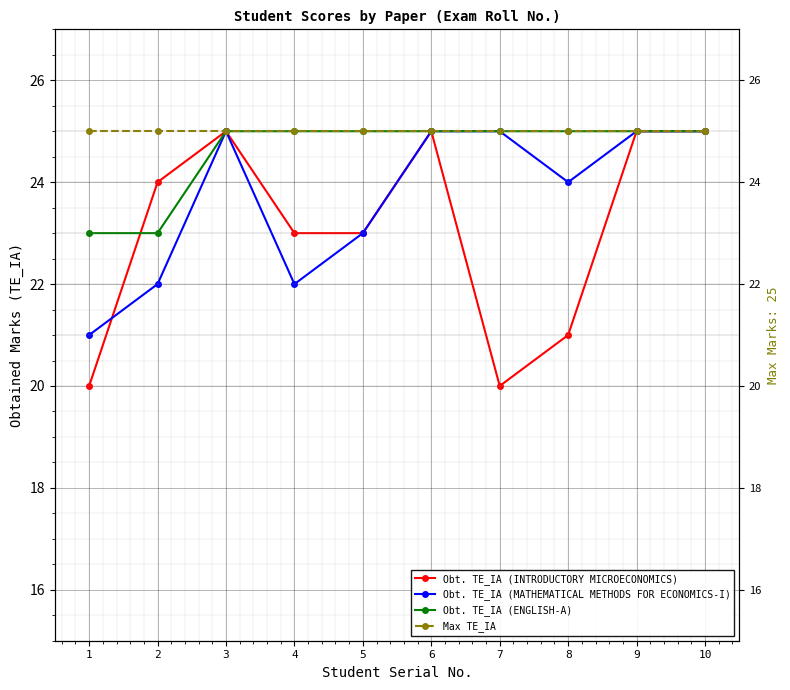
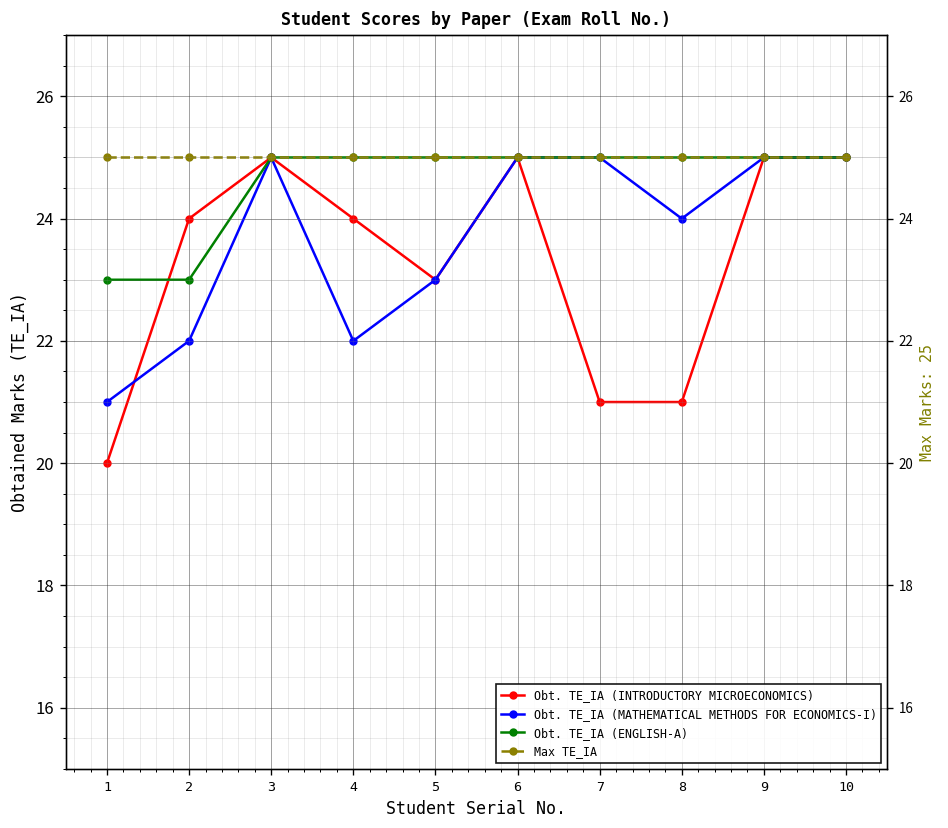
  {
    "Obt. TE_IA (INTRODUCTORY MICROECONOMICS)": {
      "1": 20,
      "2": 24,
-     "4": 23,
-     "7": 20,
+     "4": 24,
+     "7": 21,
      "8": 21
    },
    "Obt. TE_IA (MATHEMATICAL METHODS FOR ECONOMICS-I)": {
      "1": 21,
      "2": 22,
      "4": 22,
      "8": 24
    },
    "Obt. TE_IA (ENGLISH-A)": {
      "1": 23,
      "2": 23
    },
    "Max TE_IA": {
      "1": 25,
      "2": 25
    }
  }
